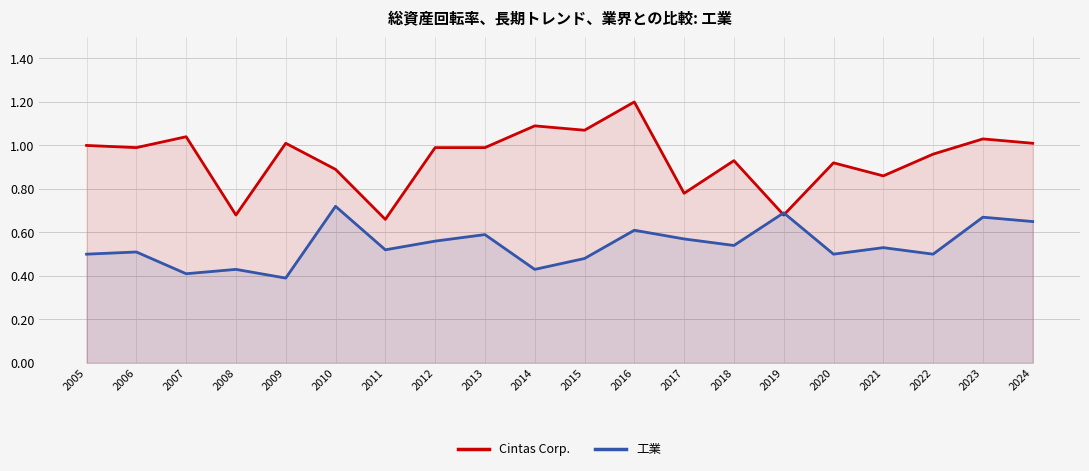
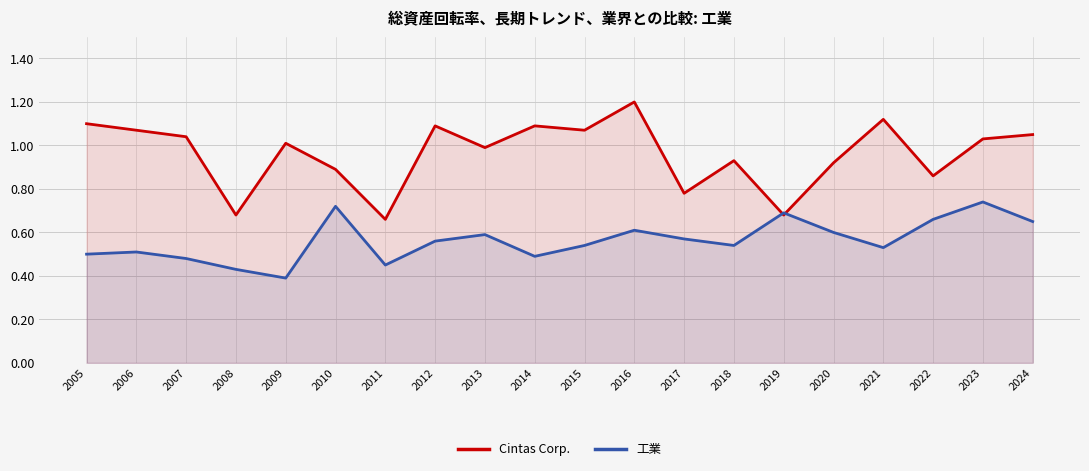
  {
    "Cintas Corp.": {
-     "2005": 1.0,
-     "2006": 0.99,
+     "2005": 1.1,
+     "2006": 1.07,
      "2007": 1.04,
      "2008": 0.68,
      "2009": 1.01,
      "2010": 0.89,
      "2011": 0.66,
-     "2012": 0.99,
+     "2012": 1.09,
      "2013": 0.99,
      "2014": 1.09,
      "2015": 1.07,
      "2016": 1.20,
      "2017": 0.78,
      "2018": 0.93,
      "2020": 0.92,
-     "2021": 0.86,
-     "2022": 0.96,
+     "2021": 1.12,
+     "2022": 0.86,
      "2023": 1.03,
-     "2024": 1.01
+     "2024": 1.05
    },
    "工業": {
      "2005": 0.50,
      "2006": 0.51,
-     "2007": 0.41,
+     "2007": 0.48,
      "2008": 0.43,
      "2009": 0.39,
      "2010": 0.72,
-     "2011": 0.52,
+     "2011": 0.45,
      "2012": 0.56,
      "2013": 0.59,
-     "2014": 0.43,
-     "2015": 0.48,
+     "2014": 0.49,
+     "2015": 0.54,
      "2016": 0.61,
      "2017": 0.57,
      "2018": 0.54,
-     "2020": 0.5,
+     "2020": 0.6,
      "2021": 0.53,
-     "2022": 0.50,
-     "2023": 0.67,
+     "2022": 0.66,
+     "2023": 0.74,
      "2024": 0.65
    }
  }
